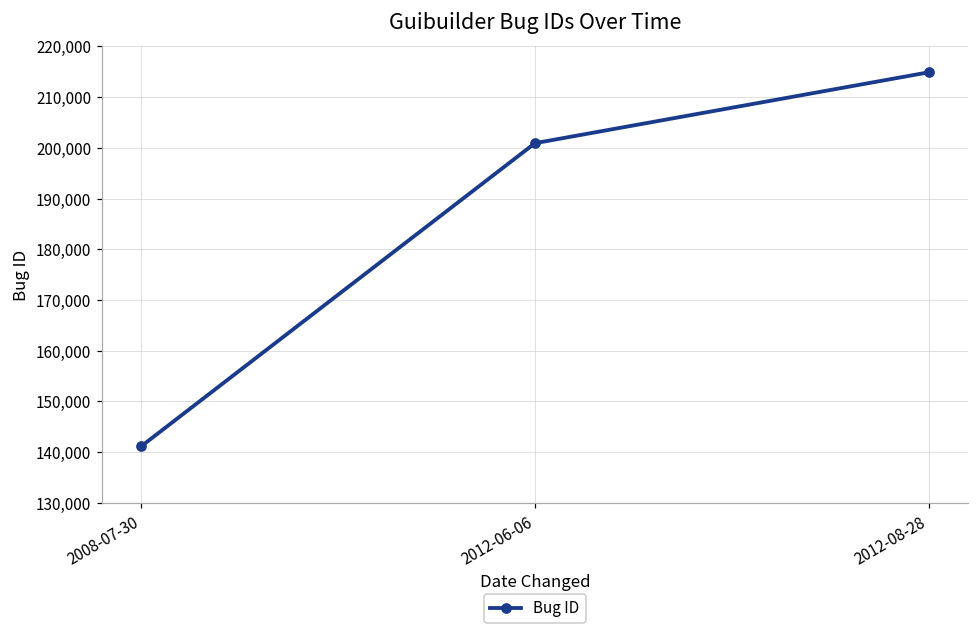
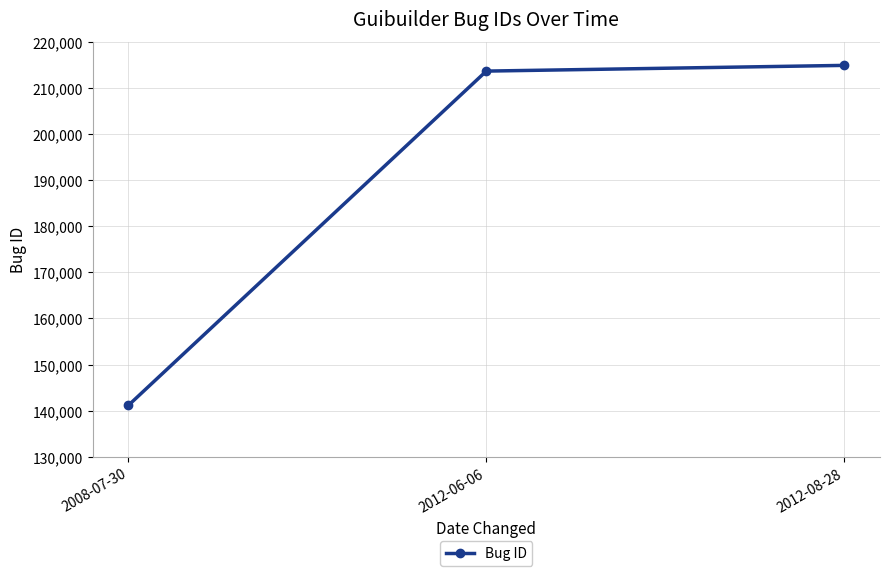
  {
    "2008-07-30": "141,000",
-   "2012-06-06": "201,000",
+   "2012-06-06": "214,000",
    "2012-08-28": "215,000"
  }
